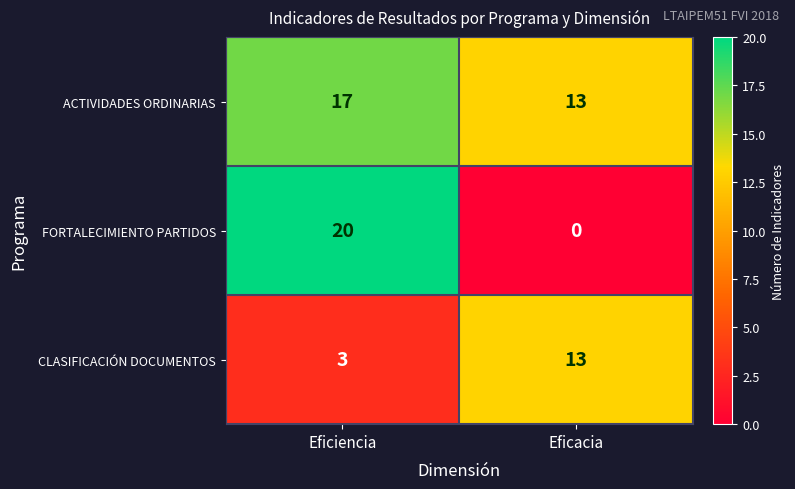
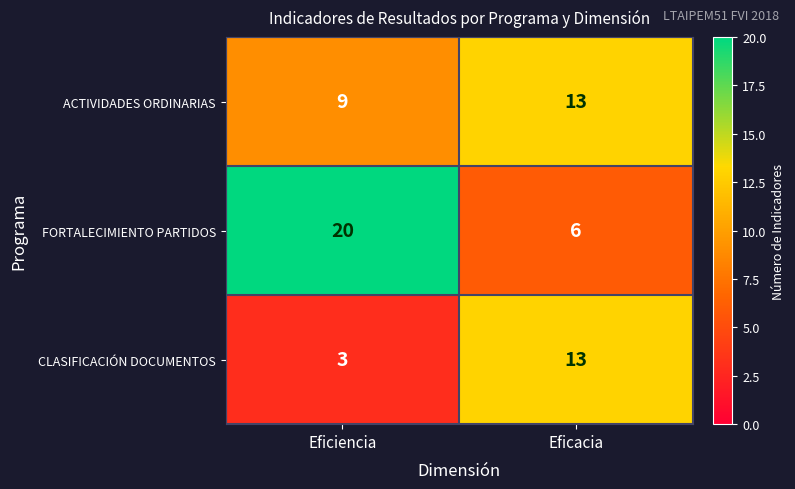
  {
    "ACTIVIDADES ORDINARIAS": {
-     "Eficiencia": 17,
+     "Eficiencia": 9,
      "Eficacia": 13
    },
    "FORTALECIMIENTO PARTIDOS": {
      "Eficiencia": 20,
-     "Eficacia": 0
+     "Eficacia": 6
    },
    "CLASIFICACIÓN DOCUMENTOS": {
      "Eficiencia": 3,
      "Eficacia": 13
    }
  }
